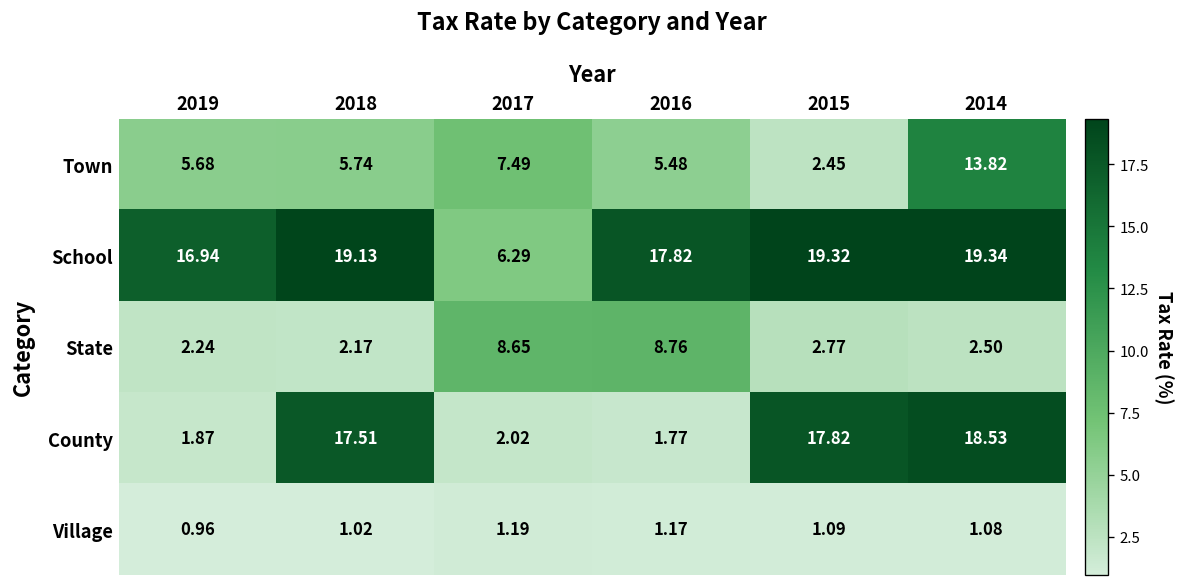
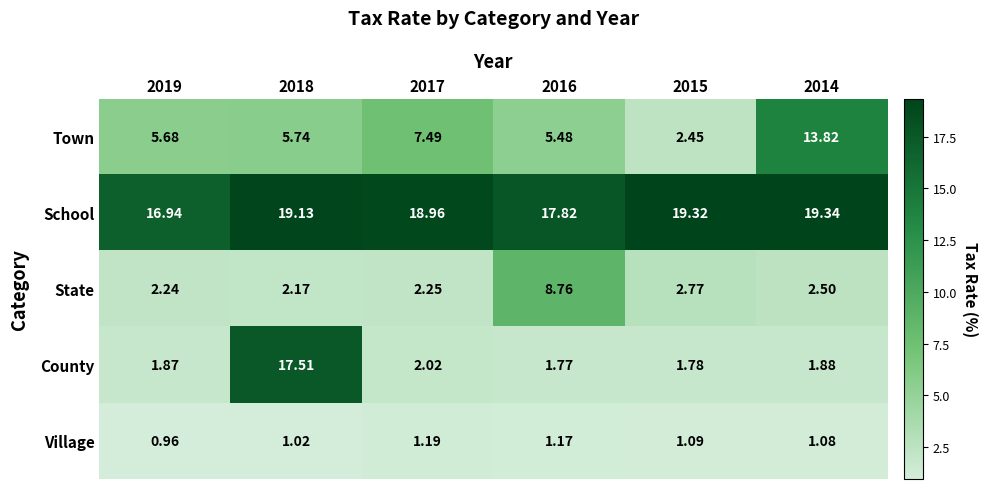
  {
    "Town": {
      "2019": 5.68,
      "2018": 5.74,
      "2017": 7.49,
      "2016": 5.48,
      "2015": 2.45,
      "2014": 13.82
    },
    "School": {
      "2019": 16.94,
      "2018": 19.13,
-     "2017": 6.29,
+     "2017": 18.96,
      "2016": 17.82,
      "2015": 19.32,
      "2014": 19.34
    },
    "State": {
      "2019": 2.24,
      "2018": 2.17,
-     "2017": 8.65,
+     "2017": 2.25,
      "2016": 8.76,
      "2015": 2.77,
      "2014": 2.50
    },
    "County": {
      "2019": 1.87,
      "2018": 17.51,
      "2017": 2.02,
      "2016": 1.77,
-     "2015": 17.82,
-     "2014": 18.53
+     "2015": 1.78,
+     "2014": 1.88
    },
    "Village": {
      "2019": 0.96,
      "2018": 1.02,
      "2017": 1.19,
      "2016": 1.17,
      "2015": 1.09,
      "2014": 1.08
    }
  }
